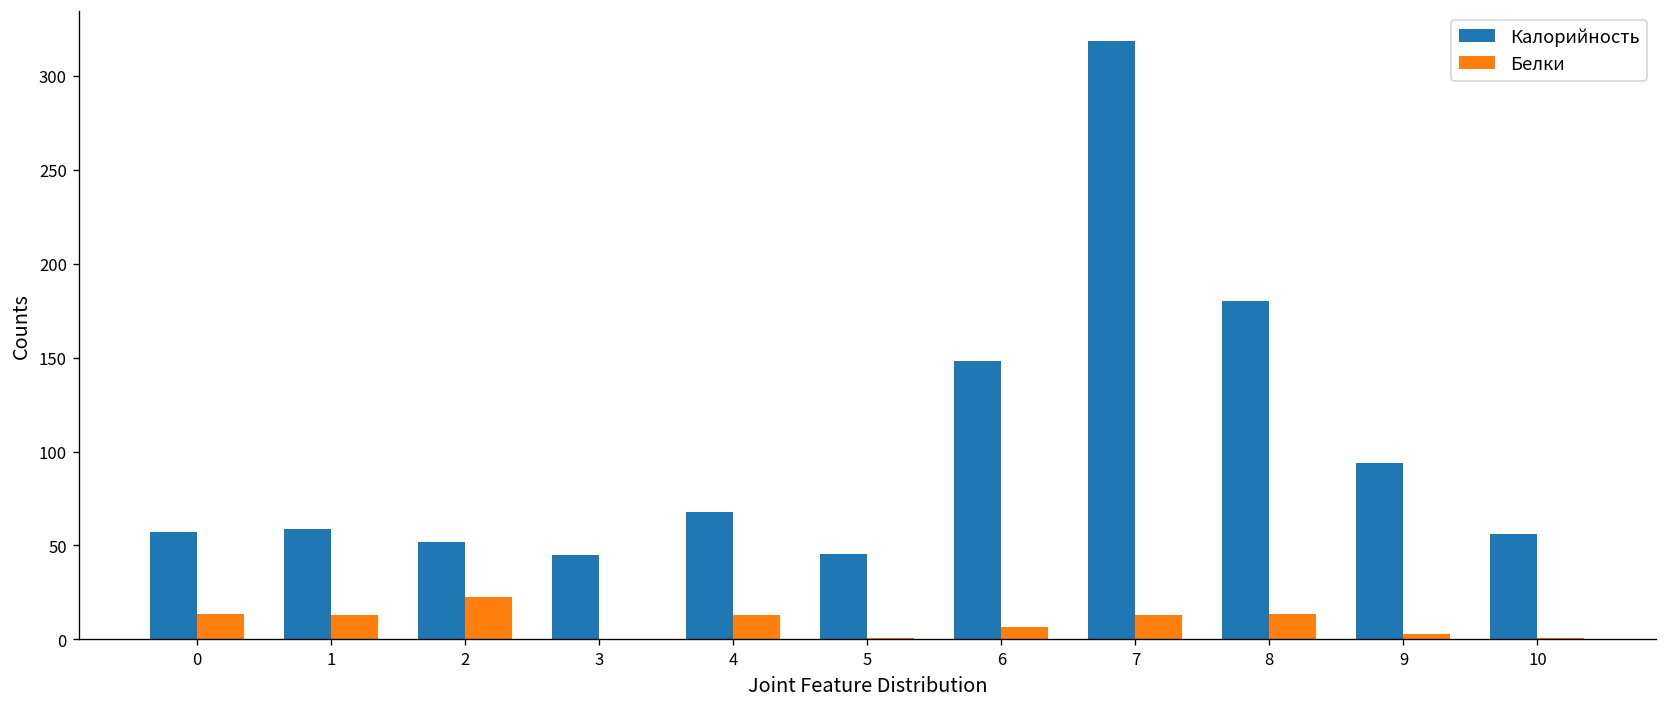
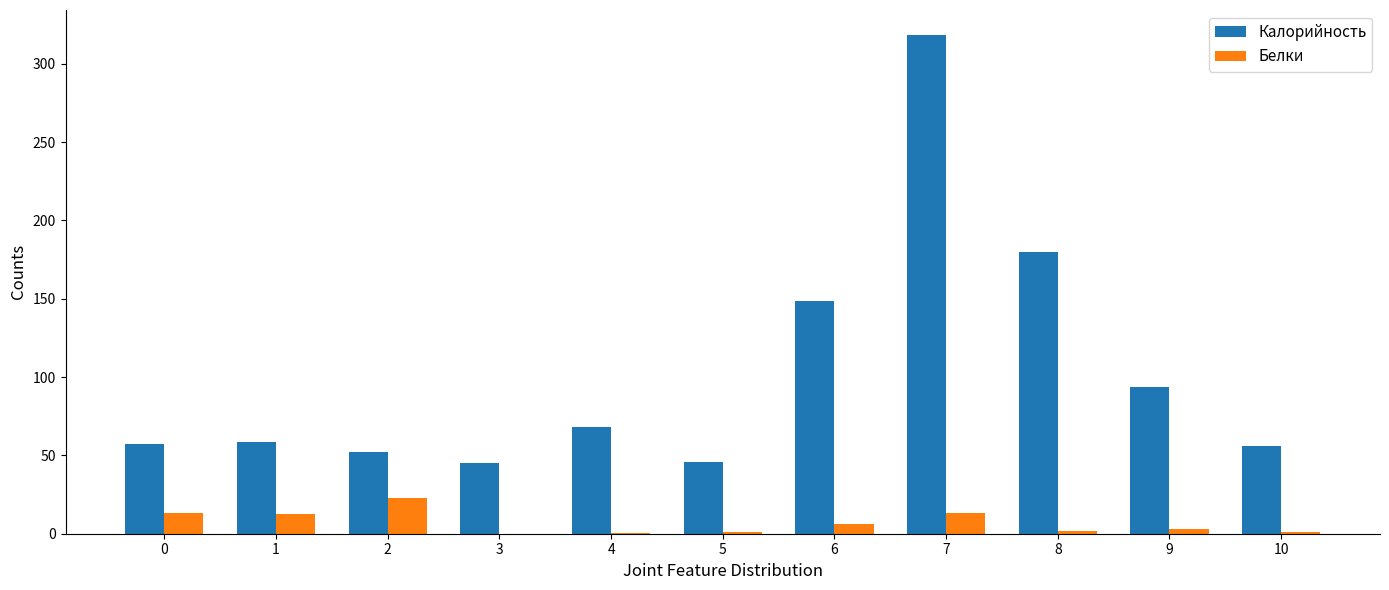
  {
    "Калорийность": {
      "0": 57,
      "1": 59,
      "2": 52,
      "3": 45,
      "4": 68,
      "5": 46,
      "6": 148,
      "7": 318,
      "8": 180,
      "9": 94,
      "10": 56
    },
    "Белки": {
      "0": 14,
      "1": 13,
      "2": 23,
      "3": 0,
-     "4": 13,
+     "4": 1,
      "6": 7,
      "7": 13,
-     "8": 13,
+     "8": 2,
      "9": 3
    }
  }
